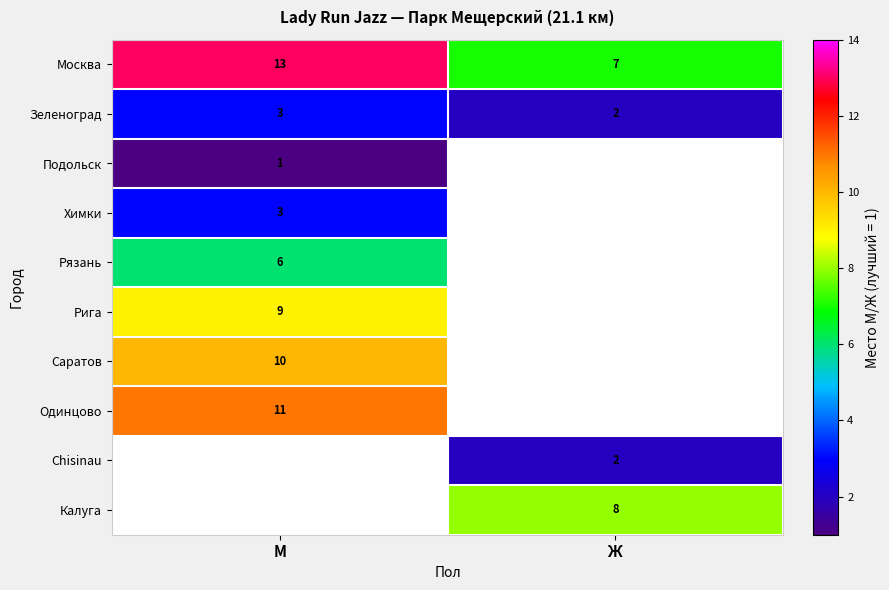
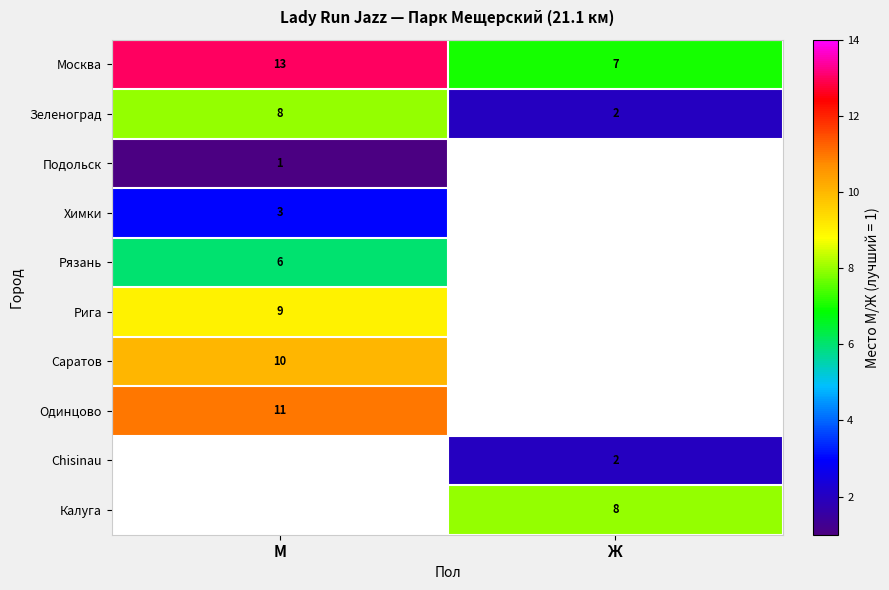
  {
    "Москва": {
      "М": 13,
      "Ж": 7
    },
    "Зеленоград": {
-     "М": 3,
+     "М": 8,
      "Ж": 2
    },
    "Подольск": {
      "М": 1
    },
    "Химки": {
      "М": 3
    },
    "Рязань": {
      "М": 6
    },
    "Рига": {
      "М": 9
    },
    "Саратов": {
      "М": 10
    },
    "Одинцово": {
      "М": 11
    },
    "Chisinau": {
      "Ж": 2
    },
    "Калуга": {
      "Ж": 8
    }
  }
